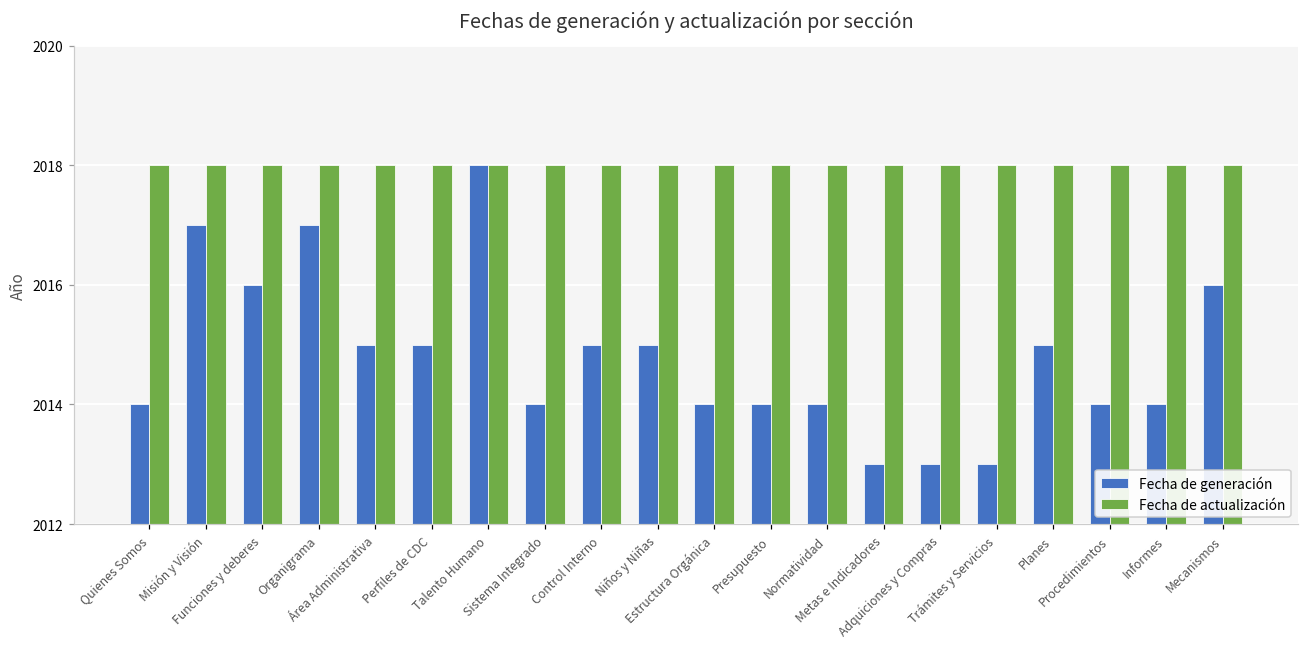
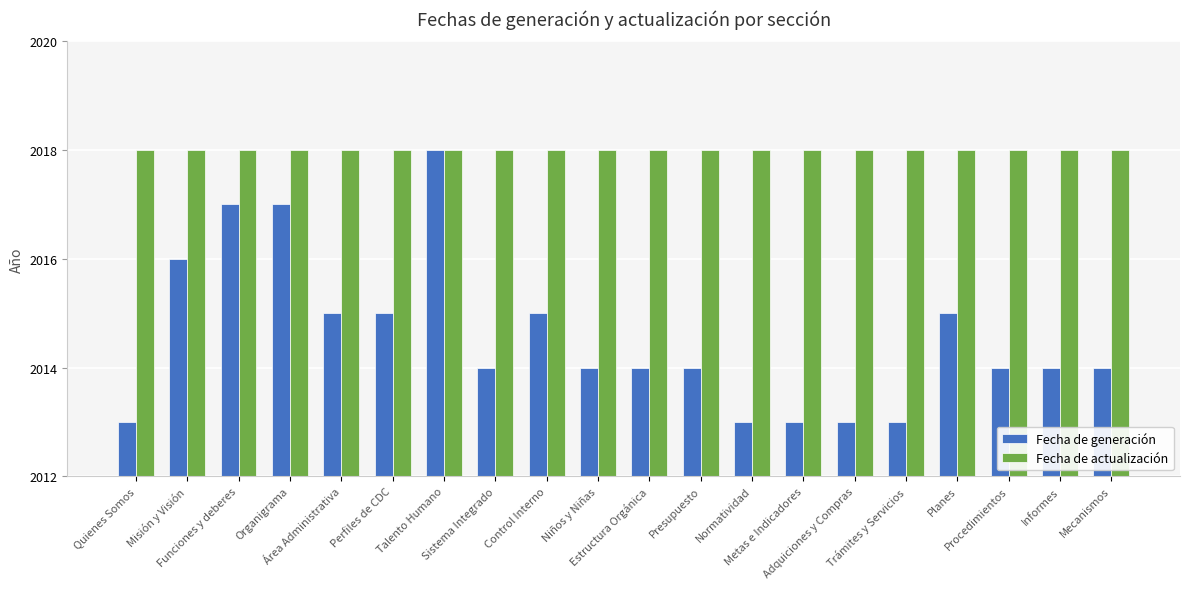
  {
    "Fecha de generación": {
-     "Quienes Somos": 2014,
-     "Misión y Visión": 2017,
-     "Funciones y deberes": 2016,
+     "Quienes Somos": 2013,
+     "Misión y Visión": 2016,
+     "Funciones y deberes": 2017,
      "Organigrama": 2017,
      "Área Administrativa": 2015,
      "Perfiles de CDC": 2015,
      "Talento Humano": 2018,
      "Sistema Integrado": 2014,
      "Control Interno": 2015,
-     "Niños y Niñas": 2015,
+     "Niños y Niñas": 2014,
      "Estructura Orgánica": 2014,
      "Presupuesto": 2014,
-     "Normatividad": 2014,
+     "Normatividad": 2013,
      "Metas e Indicadores": 2013,
      "Adquiciones y Compras": 2013,
      "Trámites y Servicios": 2013,
      "Planes": 2015,
      "Procedimientos": 2014,
      "Informes": 2014,
-     "Mecanismos": 2016
+     "Mecanismos": 2014
    },
    "Fecha de actualización": {
      "Quienes Somos": 2018,
      "Misión y Visión": 2018,
      "Funciones y deberes": 2018,
      "Organigrama": 2018,
      "Área Administrativa": 2018,
      "Perfiles de CDC": 2018,
      "Talento Humano": 2018,
      "Sistema Integrado": 2018,
      "Control Interno": 2018,
      "Niños y Niñas": 2018,
      "Estructura Orgánica": 2018,
      "Presupuesto": 2018,
      "Normatividad": 2018,
      "Metas e Indicadores": 2018,
      "Adquiciones y Compras": 2018,
      "Trámites y Servicios": 2018,
      "Planes": 2018,
      "Procedimientos": 2018,
      "Informes": 2018,
      "Mecanismos": 2018
    }
  }
